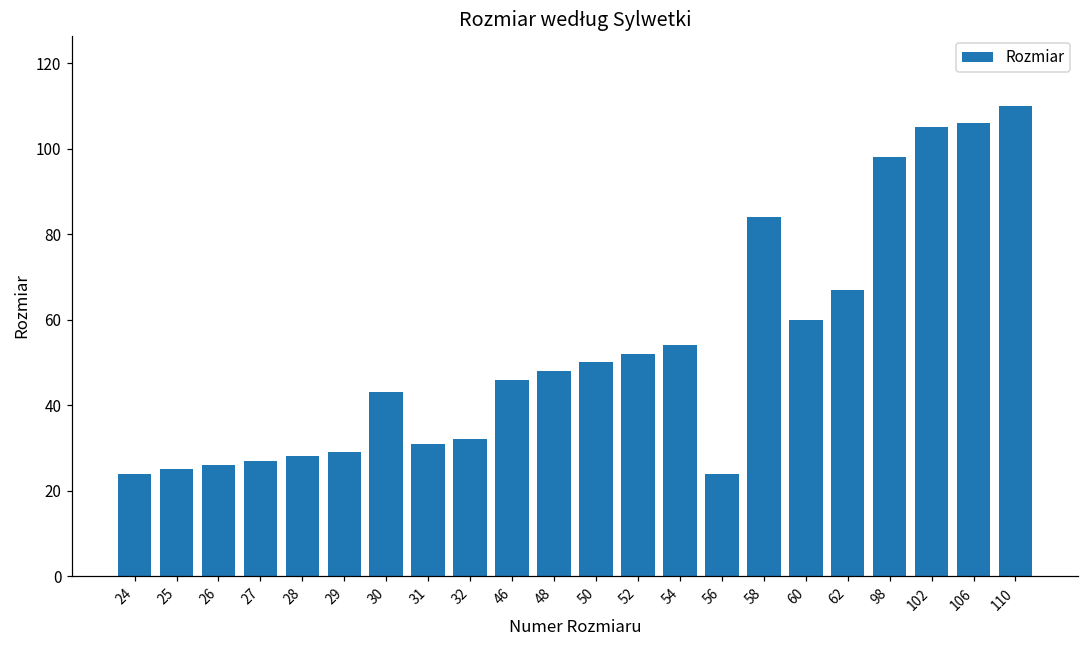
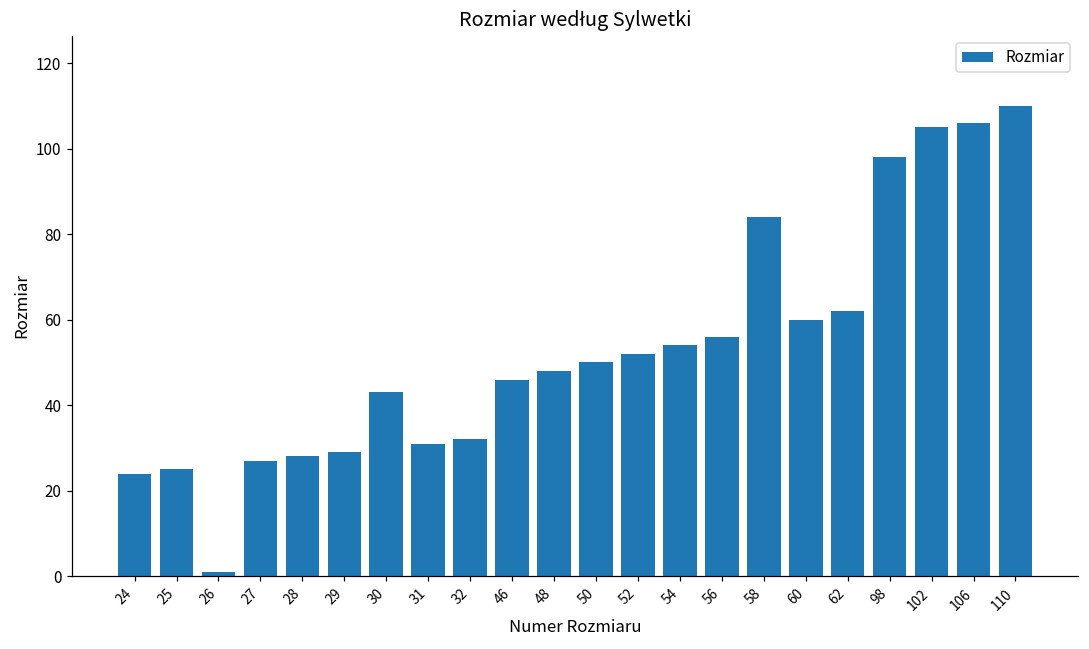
  {
    "24": 24,
    "25": 25,
-   "26": 26,
+   "26": 1,
    "27": 27,
    "28": 28,
    "29": 29,
    "30": 43,
    "31": 31,
    "32": 32,
    "46": 46,
    "48": 48,
    "50": 50,
    "52": 52,
    "54": 54,
-   "56": 24,
+   "56": 56,
    "58": 84,
    "60": 60,
-   "62": 67,
+   "62": 62,
    "98": 98,
    "102": 105,
    "106": 106,
    "110": 110
  }
